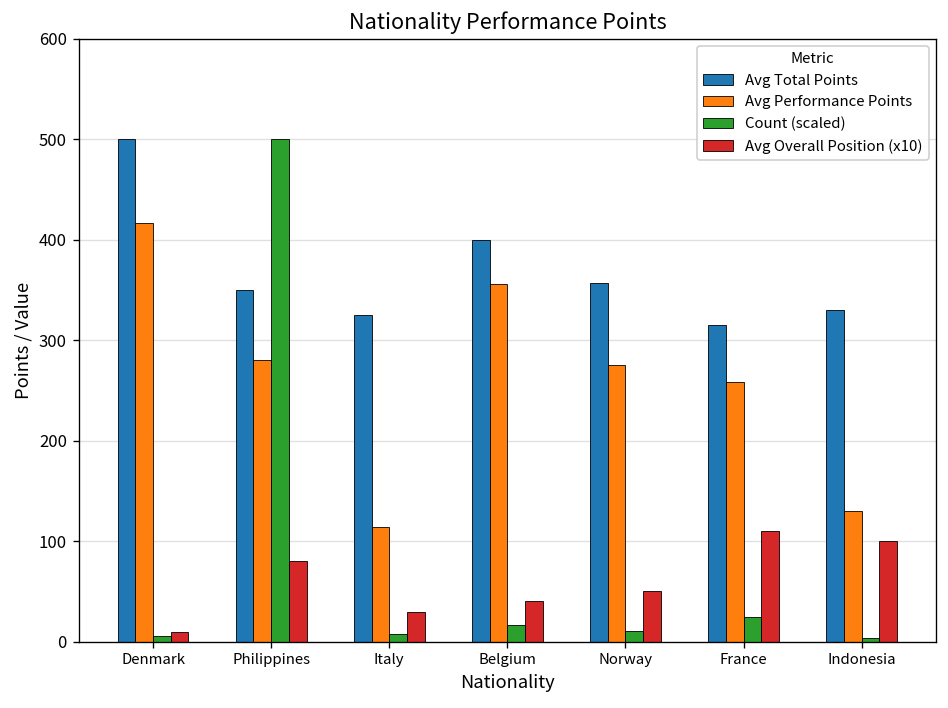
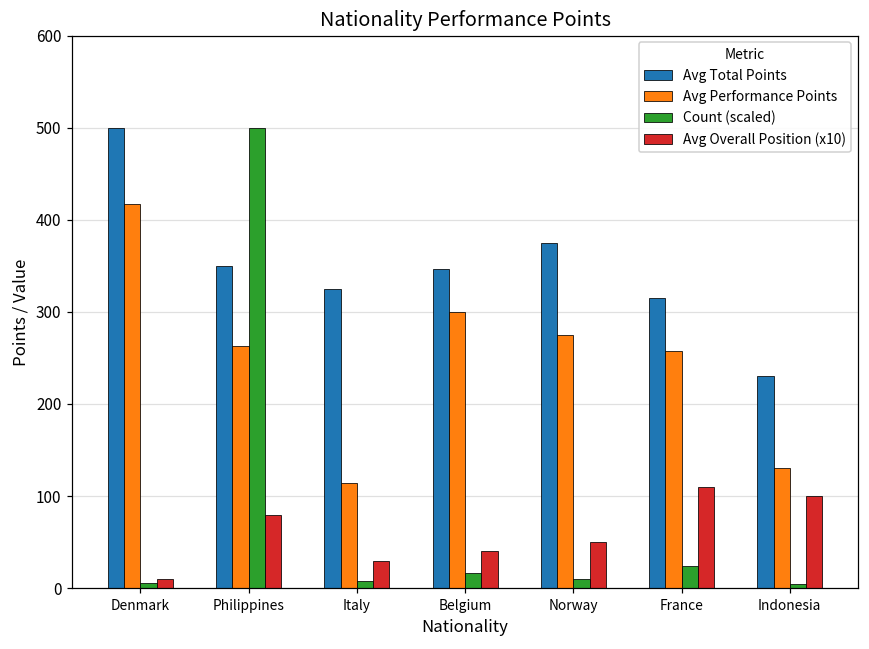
  {
    "Avg Total Points": {
      "Denmark": 500,
      "Philippines": 350,
      "Italy": 330,
-     "Belgium": 400,
-     "Norway": 360,
+     "Belgium": 350,
+     "Norway": 380,
      "France": 320,
-     "Indonesia": 330
+     "Indonesia": 230
    },
    "Avg Performance Points": {
      "Denmark": 420,
-     "Philippines": 280,
+     "Philippines": 260,
      "Italy": 110,
-     "Belgium": 360,
+     "Belgium": 300,
      "Norway": 280,
      "France": 260,
      "Indonesia": 130
    },
    "Count (scaled)": {
      "Denmark": 10,
      "Philippines": 500,
      "Italy": 10,
      "Belgium": 20,
      "Norway": 10,
      "France": 20,
      "Indonesia": 0
    },
    "Avg Overall Position (x10)": {
      "Denmark": 10,
      "Philippines": 80,
      "Italy": 30,
      "Belgium": 40,
      "Norway": 50,
      "France": 110,
      "Indonesia": 100
    }
  }
